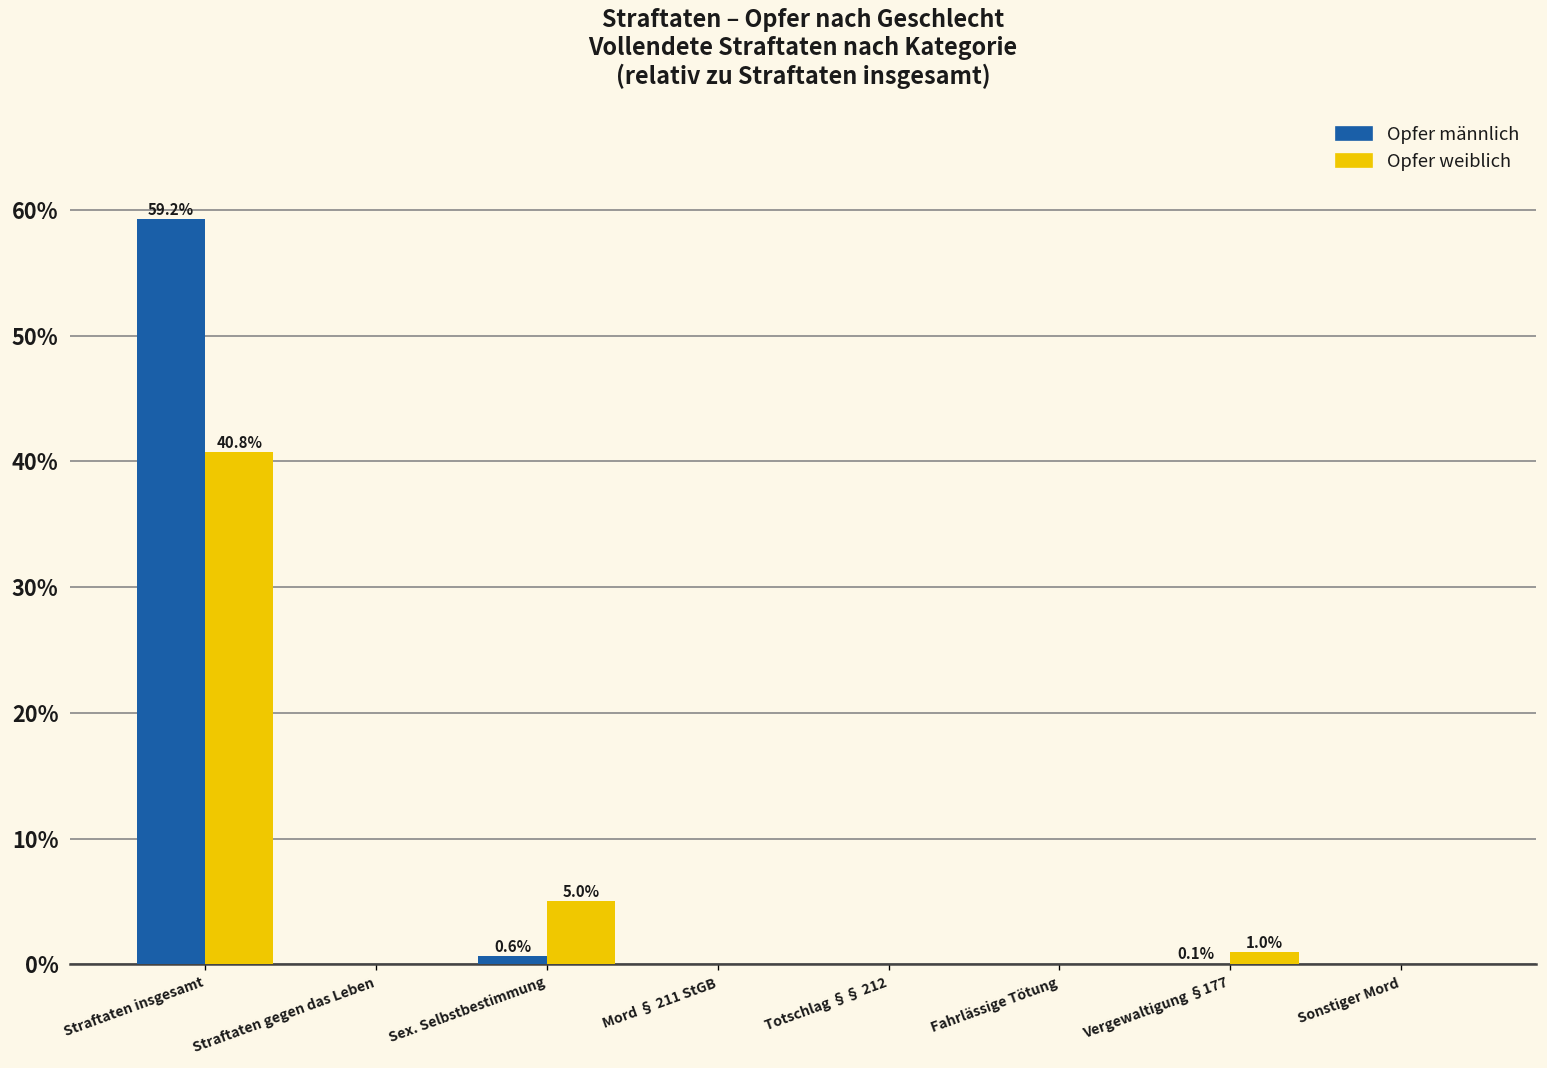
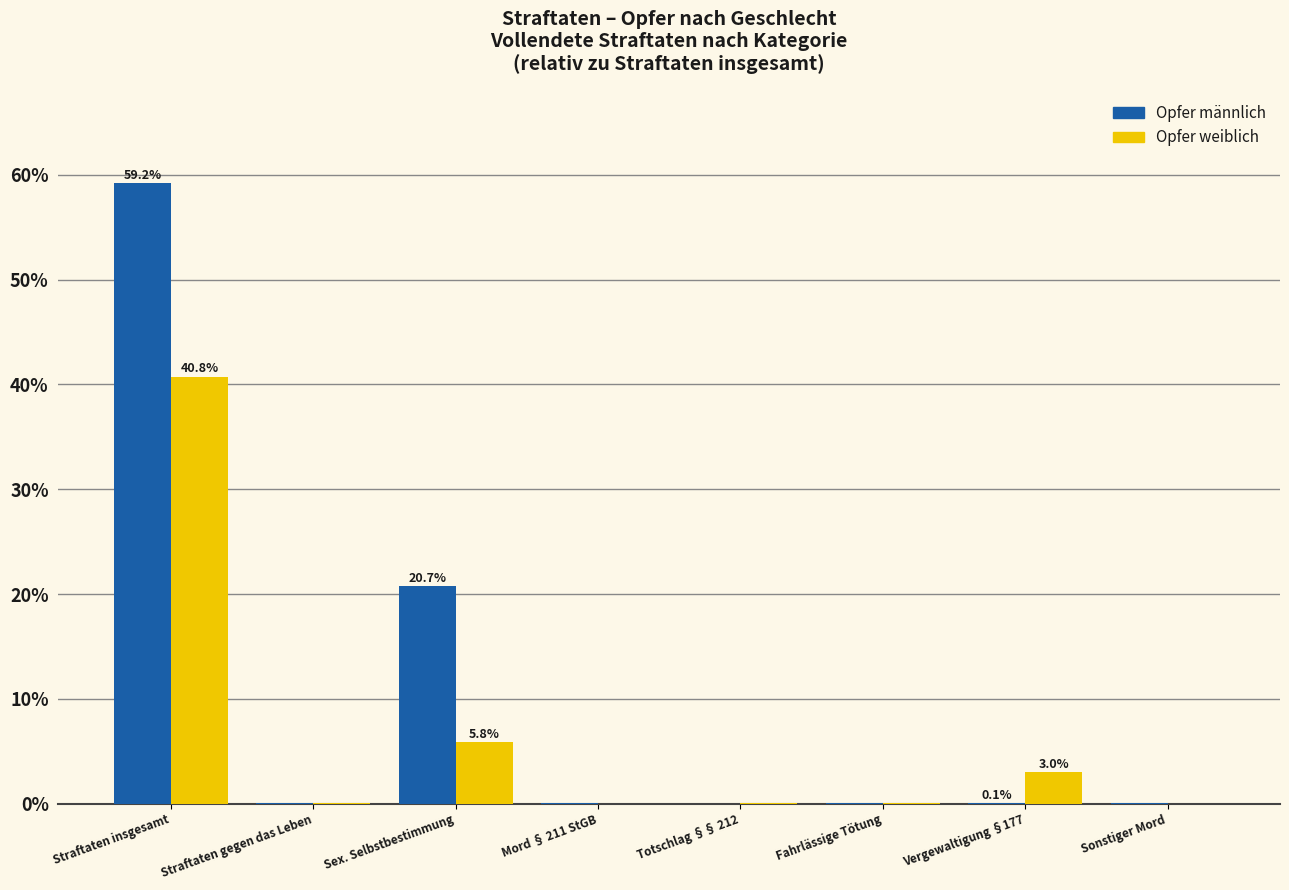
  {
    "Opfer männlich": {
      "Straftaten insgesamt": "59.2%",
-     "Sex. Selbstbestimmung": "0.6%",
+     "Sex. Selbstbestimmung": "20.7%",
      "Vergewaltigung §177": "0.1%"
    },
    "Opfer weiblich": {
      "Straftaten insgesamt": "40.8%",
-     "Sex. Selbstbestimmung": "5.0%",
-     "Vergewaltigung §177": "1.0%"
+     "Sex. Selbstbestimmung": "5.8%",
+     "Vergewaltigung §177": "3.0%"
    }
  }
